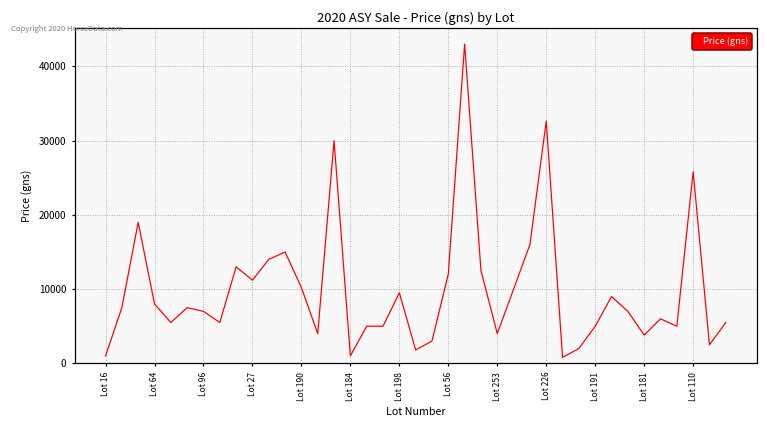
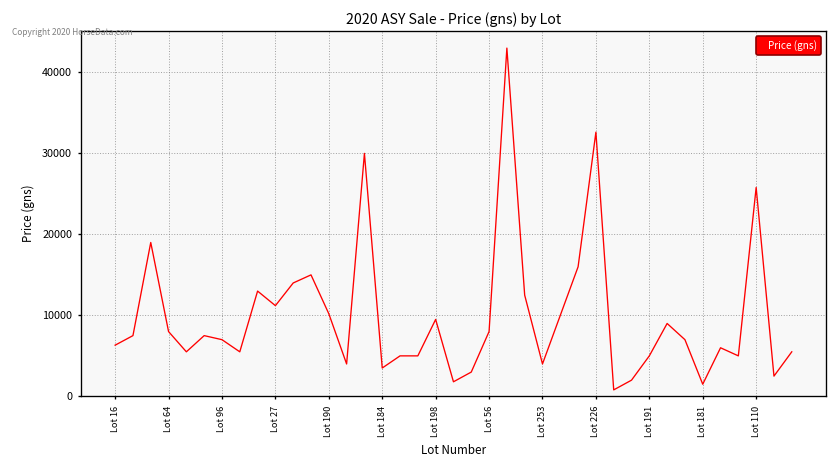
  {
-   "Lot 16": 1000,
+   "Lot 16": 6000,
    "Lot 64": 8000,
    "Lot 96": 7000,
    "Lot 27": 11000,
    "Lot 190": 10000,
-   "Lot 184": 1000,
+   "Lot 184": 4000,
    "Lot 198": 10000,
-   "Lot 56": 12000,
+   "Lot 56": 8000,
    "Lot 253": 4000,
    "Lot 226": 33000,
    "Lot 191": 5000,
-   "Lot 181": 4000,
+   "Lot 181": 2000,
    "Lot 110": 26000
  }
